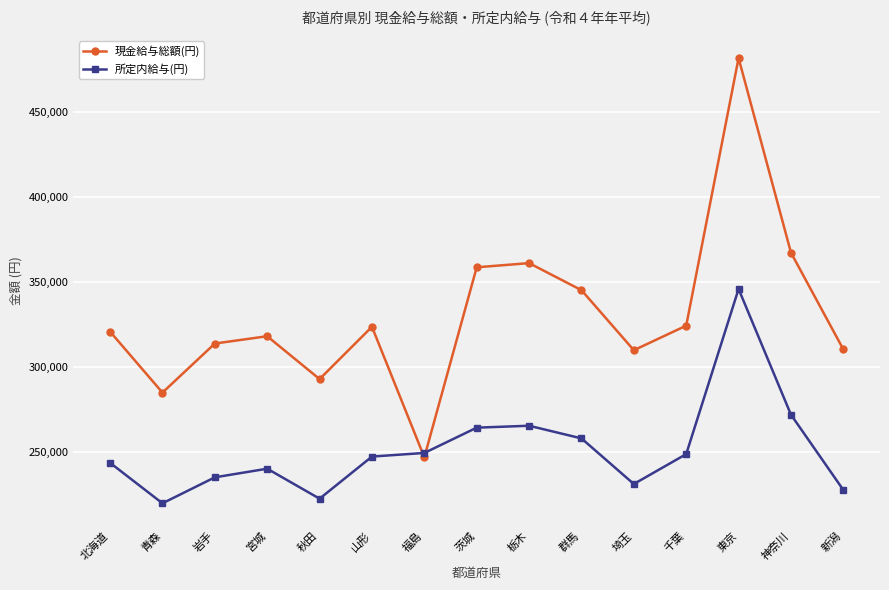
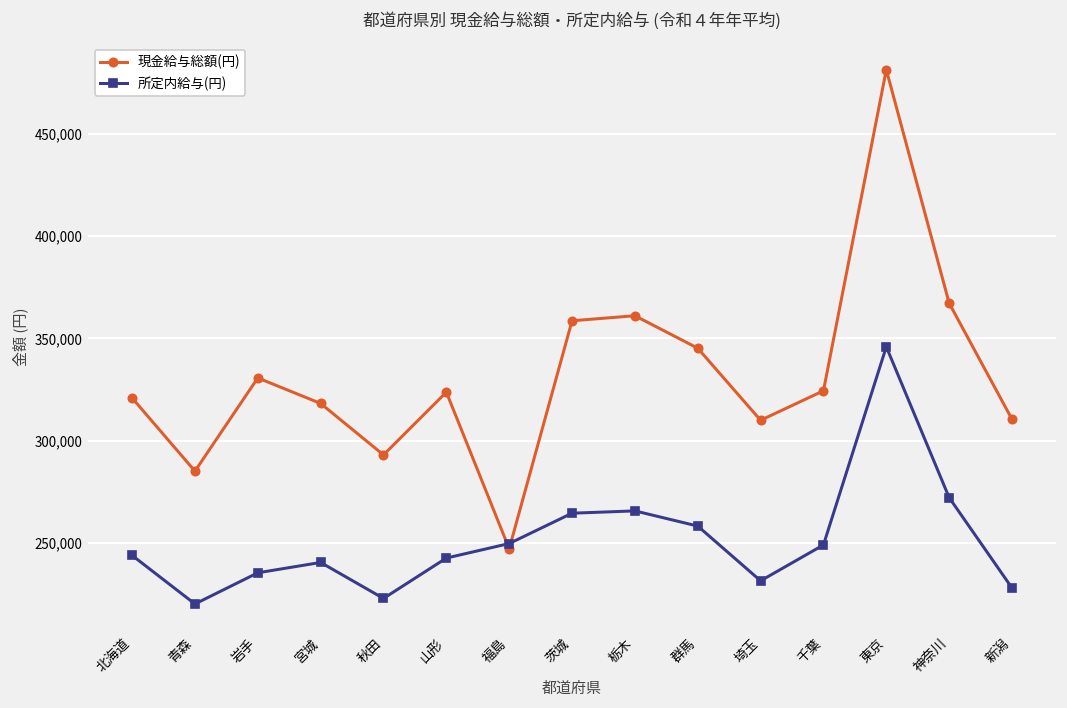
  {
    "現金給与総額(円)": {
      "北海道": "321,000",
      "青森": "285,000",
-     "岩手": "314,000",
+     "岩手": "331,000",
      "宮城": "318,000",
      "秋田": "293,000",
      "山形": "324,000",
      "福島": "247,000",
      "茨城": "359,000",
      "栃木": "361,000",
      "群馬": "345,000",
      "埼玉": "310,000",
      "千葉": "324,000",
      "東京": "481,000",
      "神奈川": "367,000",
      "新潟": "310,000"
    },
    "所定内給与(円)": {
      "北海道": "244,000",
      "青森": "220,000",
      "岩手": "235,000",
      "宮城": "240,000",
      "秋田": "223,000",
-     "山形": "248,000",
+     "山形": "243,000",
      "福島": "250,000",
      "茨城": "264,000",
      "栃木": "266,000",
      "群馬": "258,000",
      "埼玉": "231,000",
      "千葉": "249,000",
      "東京": "346,000",
      "神奈川": "272,000",
      "新潟": "228,000"
    }
  }
